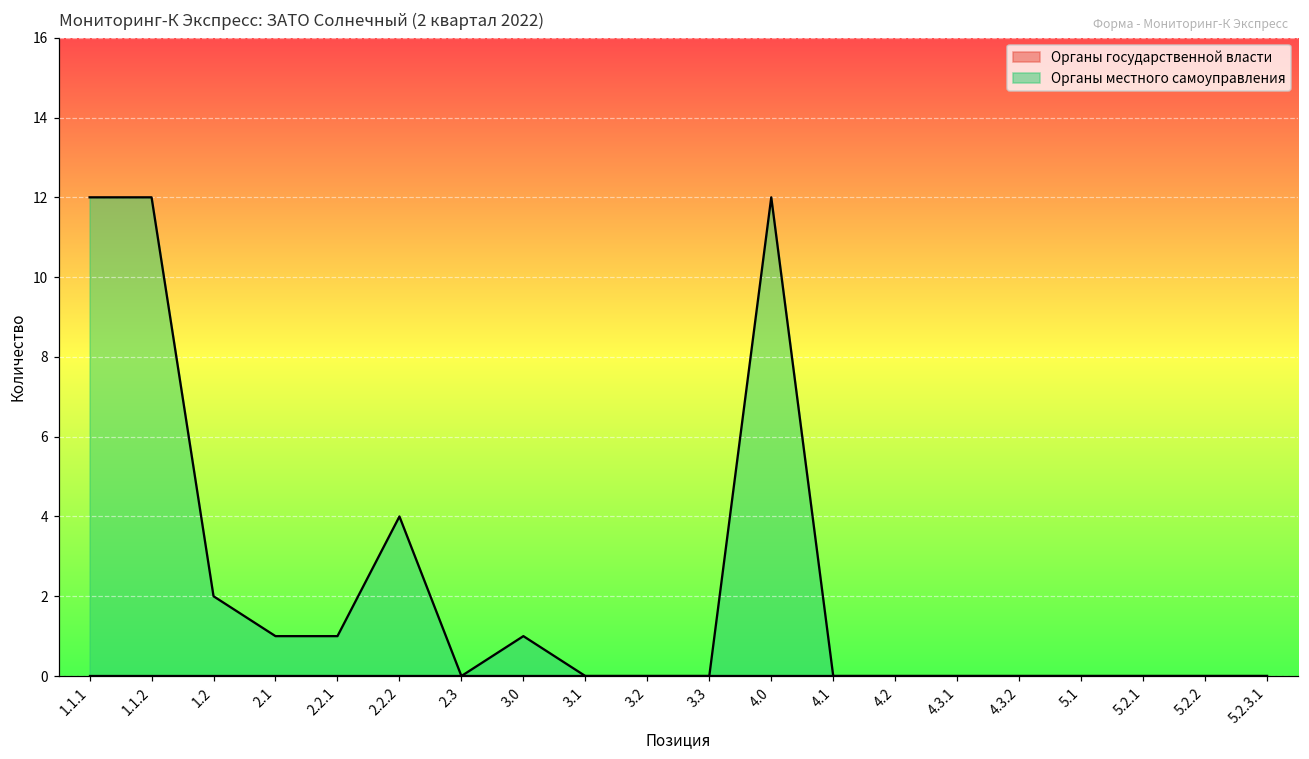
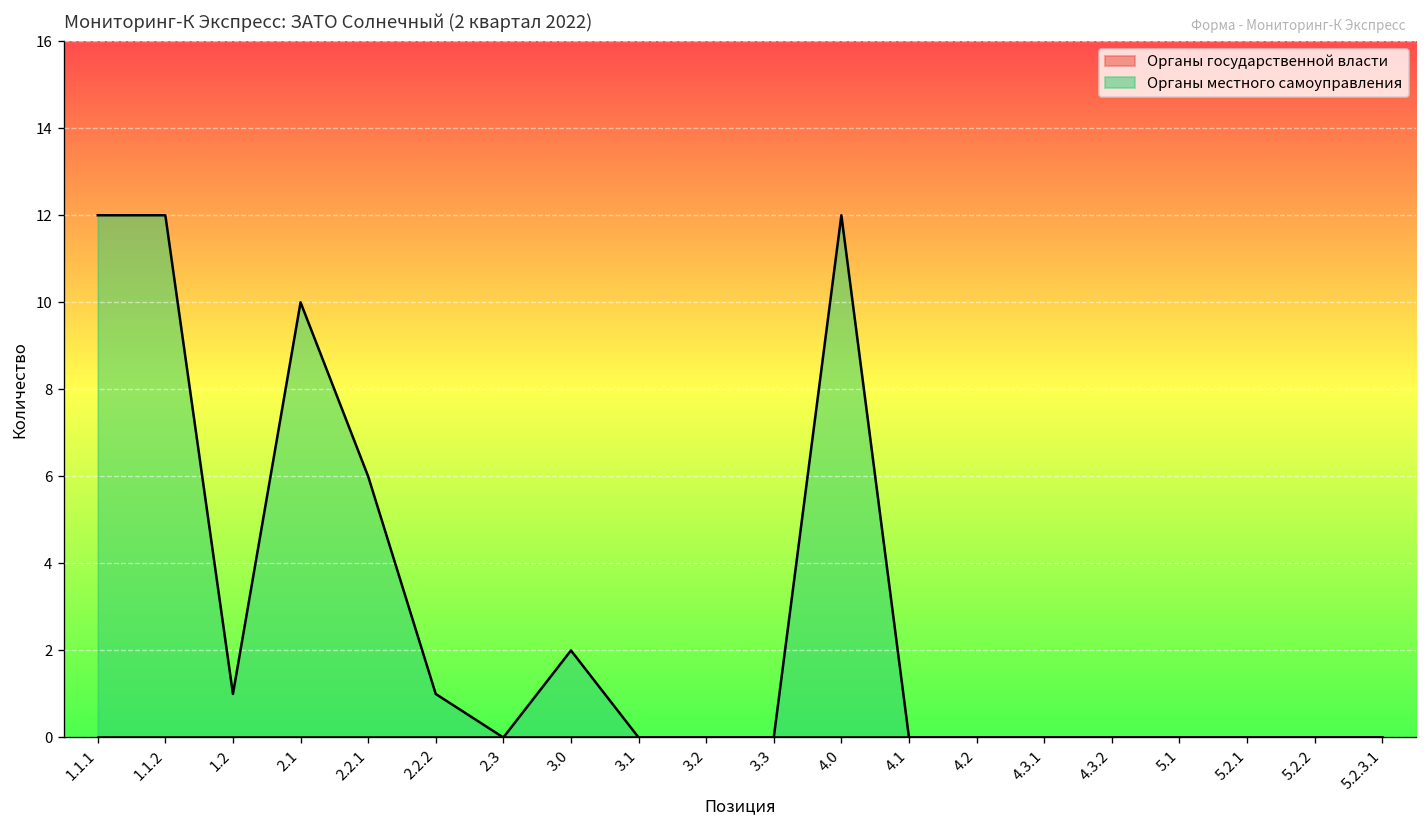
  {
    "Органы государственной власти": {
      "1.1.1": 0,
      "1.1.2": 0,
      "1.2": 0,
      "2.1": 0,
      "2.2.1": 0,
      "2.2.2": 0,
      "3.0": 0,
      "4.0": 0
    },
    "Органы местного самоуправления": {
      "1.1.1": 12,
      "1.1.2": 12,
-     "1.2": 2,
-     "2.1": 1,
-     "2.2.1": 1,
-     "2.2.2": 4,
-     "3.0": 1,
+     "1.2": 1,
+     "2.1": 10,
+     "2.2.1": 6,
+     "2.2.2": 1,
+     "3.0": 2,
      "4.0": 12
    }
  }
